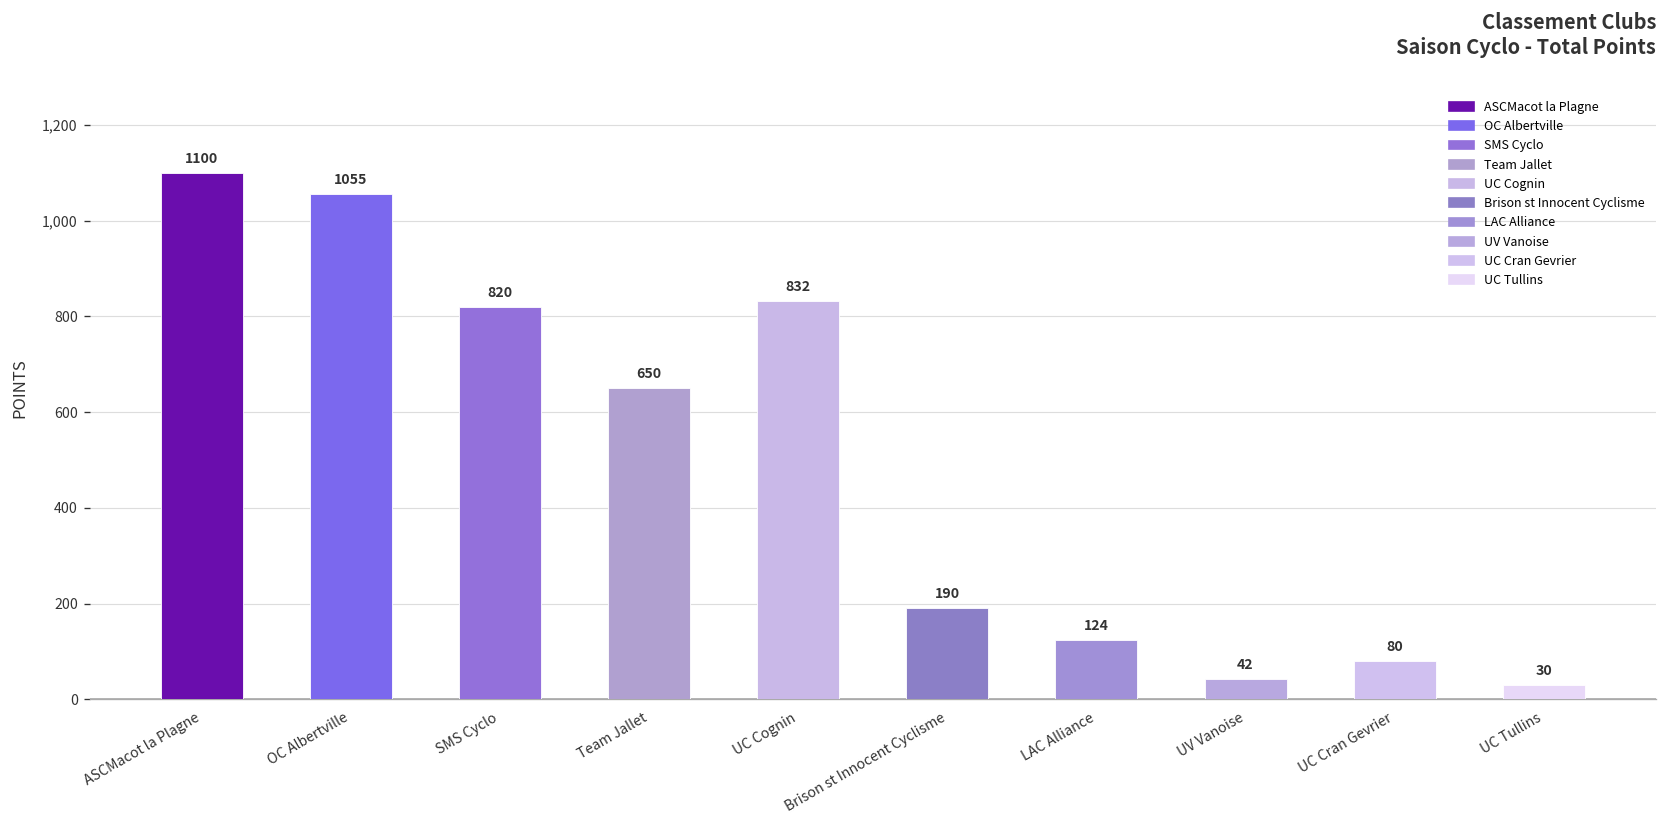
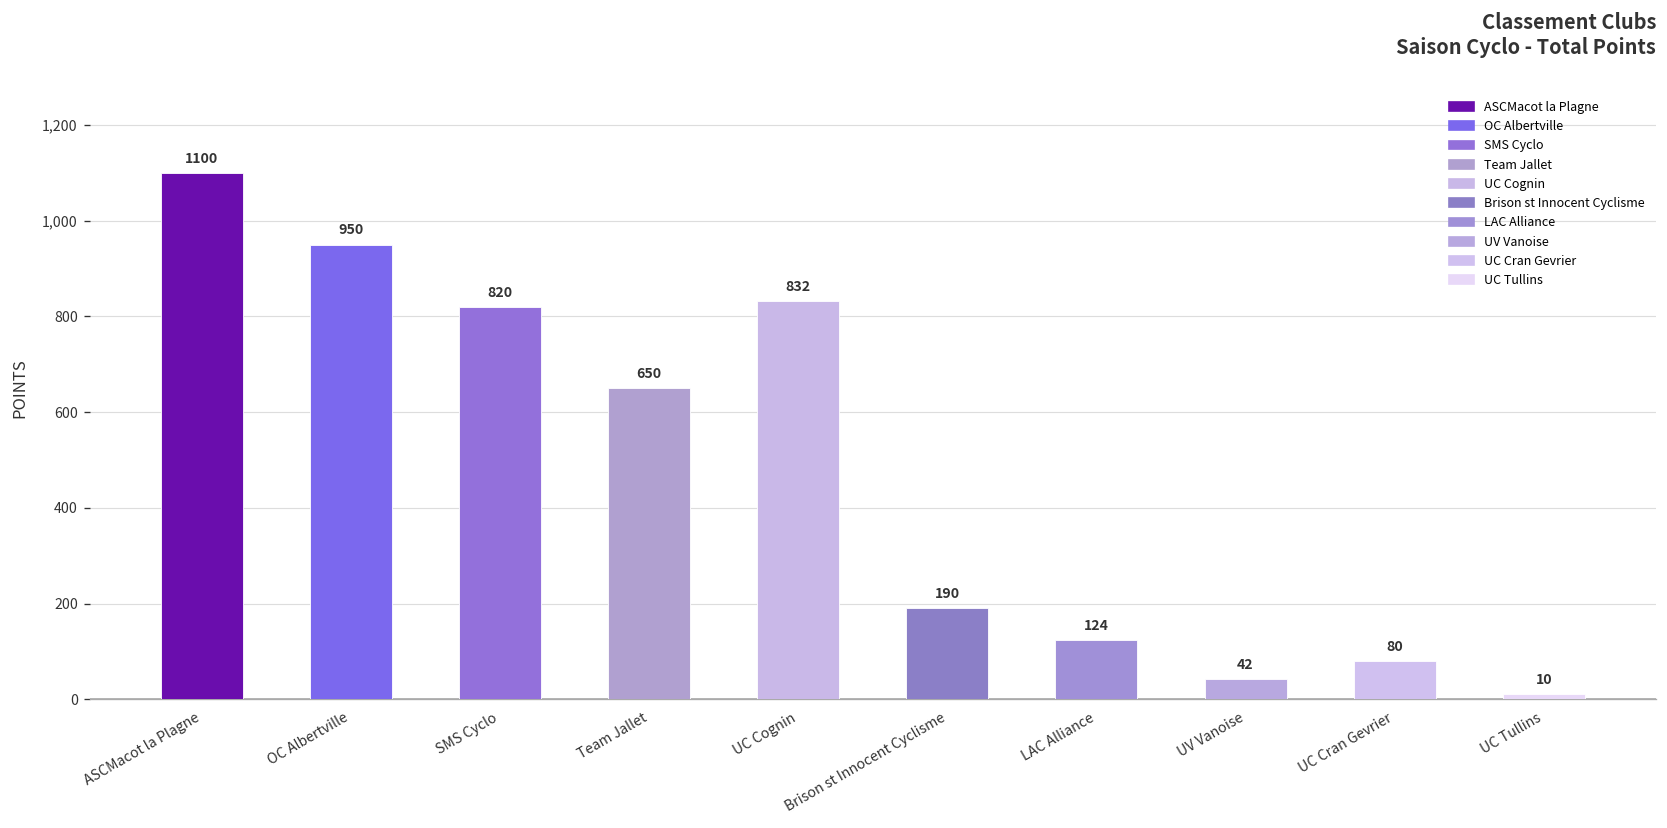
  {
    "ASCMacot la Plagne": 1100,
-   "OC Albertville": 1055,
+   "OC Albertville": 950,
    "SMS Cyclo": 820,
    "Team Jallet": 650,
    "UC Cognin": 832,
    "Brison st Innocent Cyclisme": 190,
    "LAC Alliance": 124,
    "UV Vanoise": 42,
    "UC Cran Gevrier": 80,
-   "UC Tullins": 30
+   "UC Tullins": 10
  }
